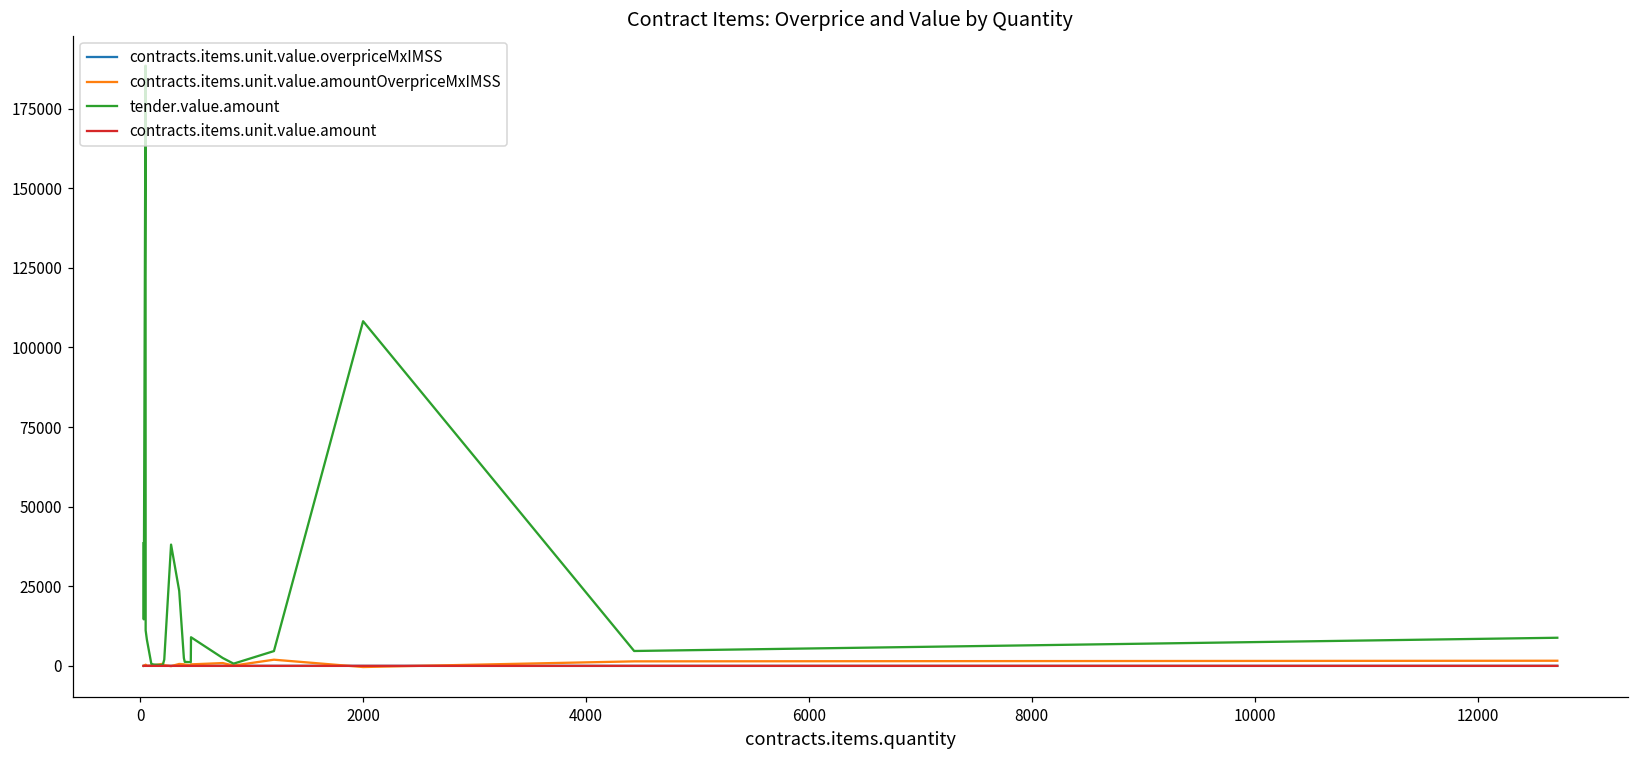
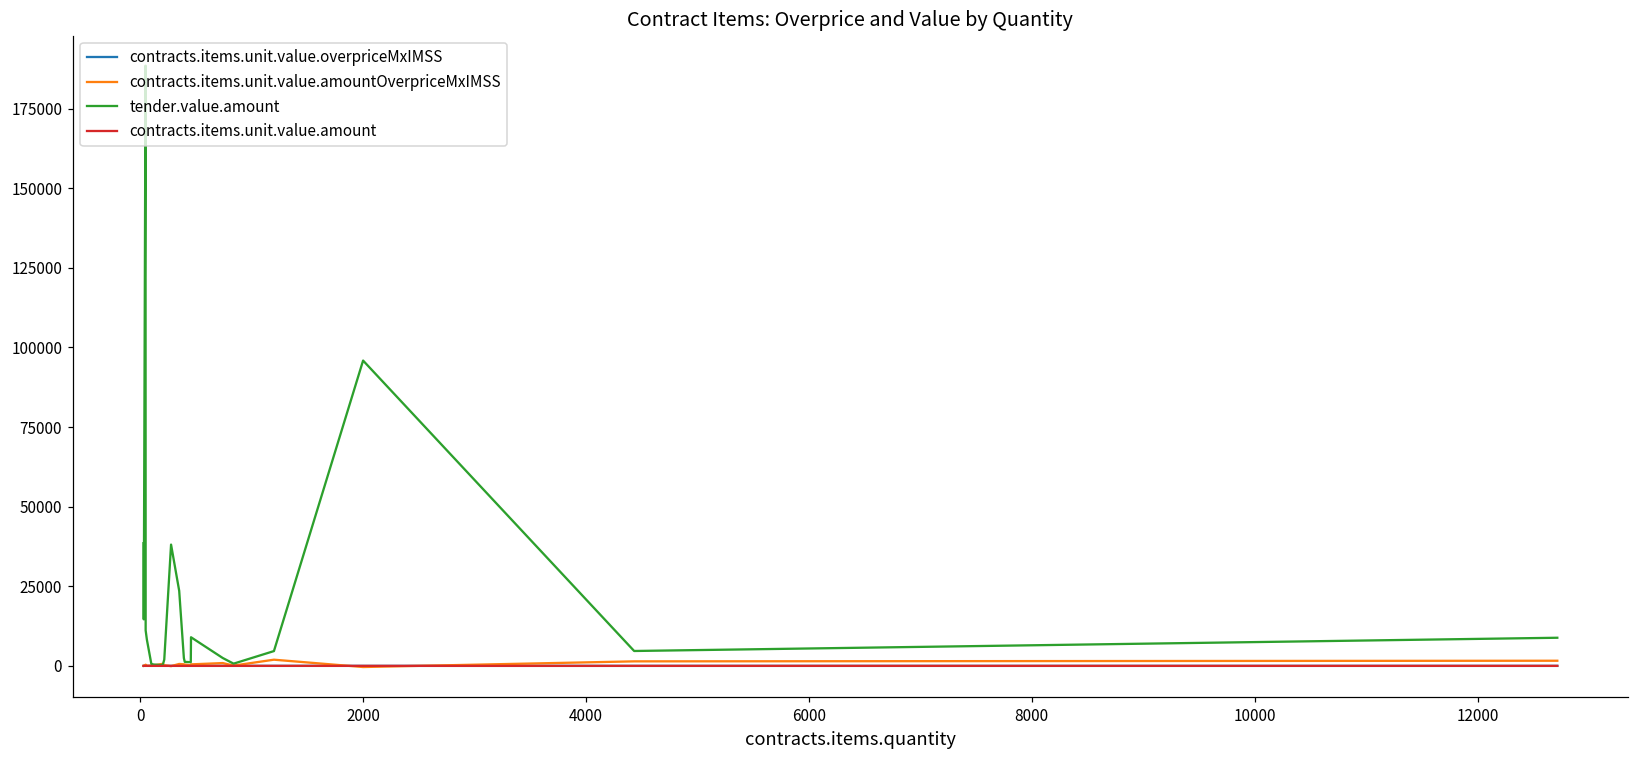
  {
    "tender.value.amount": {
-     "2000": 108000
+     "2000": 96000
    }
  }
